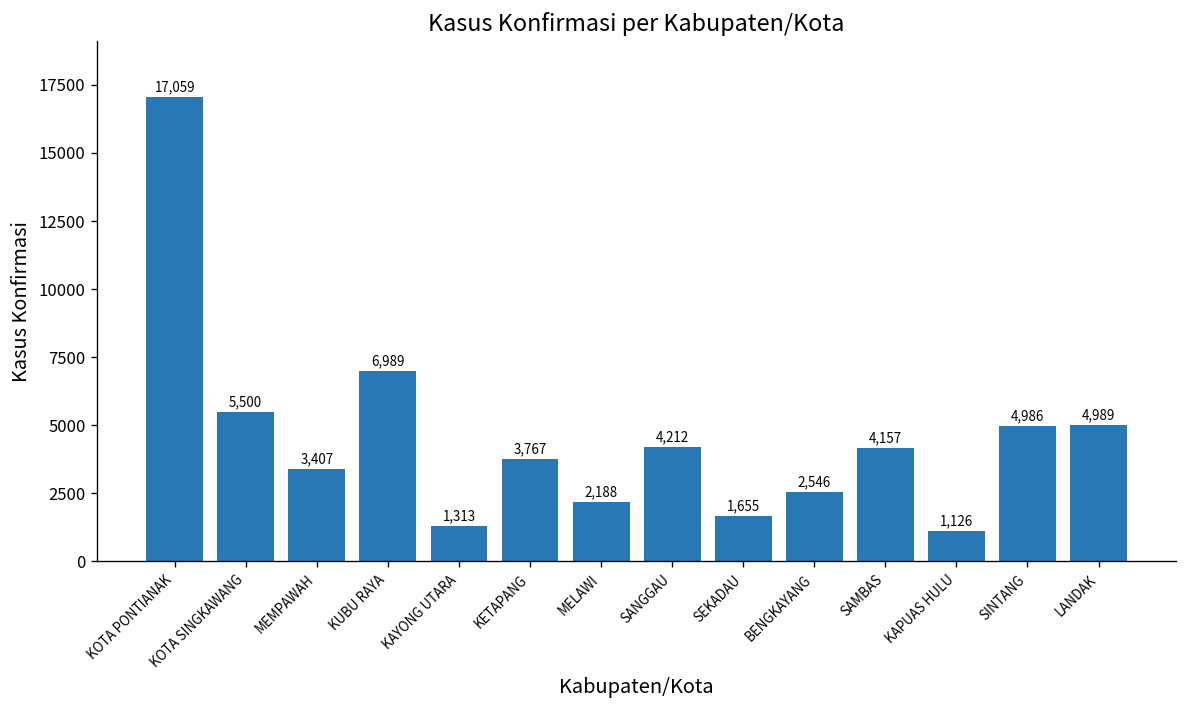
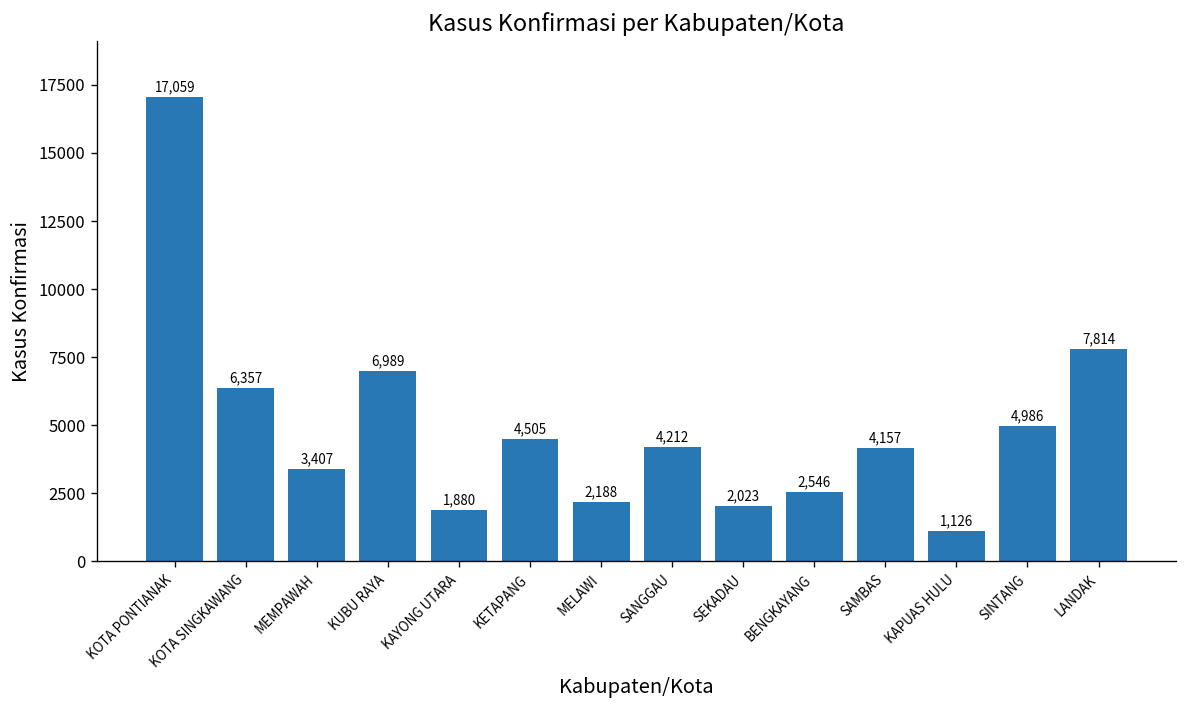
  {
    "KOTA PONTIANAK": "17,059",
-   "KOTA SINGKAWANG": "5,500",
+   "KOTA SINGKAWANG": "6,357",
    "MEMPAWAH": "3,407",
    "KUBU RAYA": "6,989",
-   "KAYONG UTARA": "1,313",
-   "KETAPANG": "3,767",
+   "KAYONG UTARA": "1,880",
+   "KETAPANG": "4,505",
    "MELAWI": "2,188",
    "SANGGAU": "4,212",
-   "SEKADAU": "1,655",
+   "SEKADAU": "2,023",
    "BENGKAYANG": "2,546",
    "SAMBAS": "4,157",
    "KAPUAS HULU": "1,126",
    "SINTANG": "4,986",
-   "LANDAK": "4,989"
+   "LANDAK": "7,814"
  }
